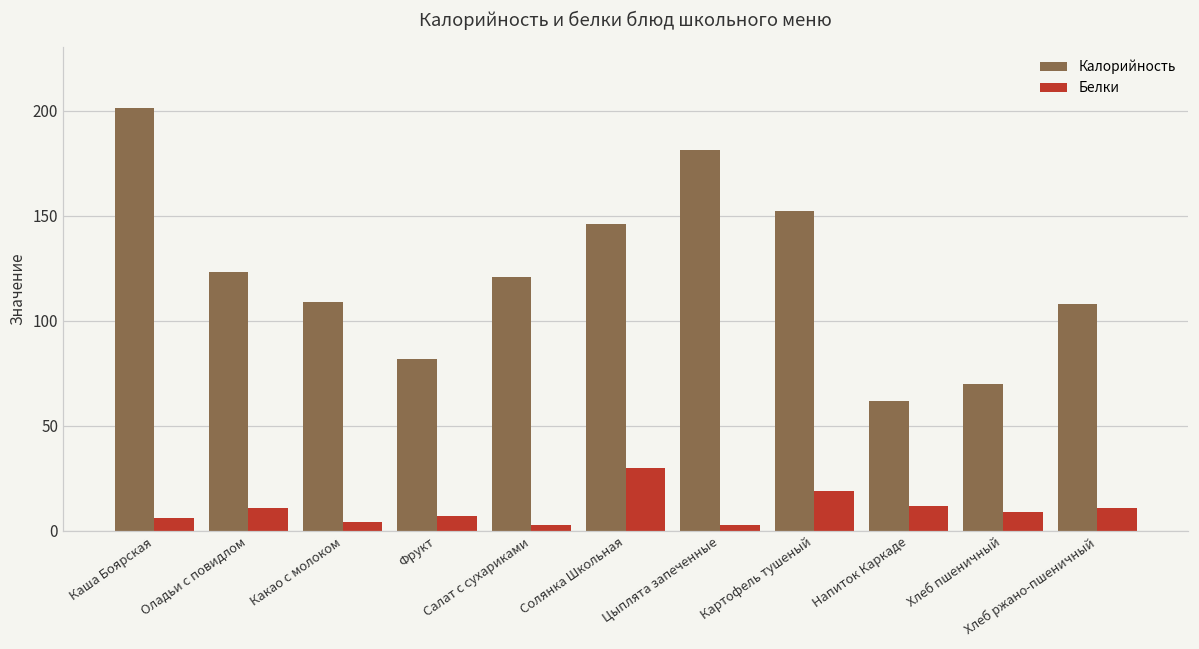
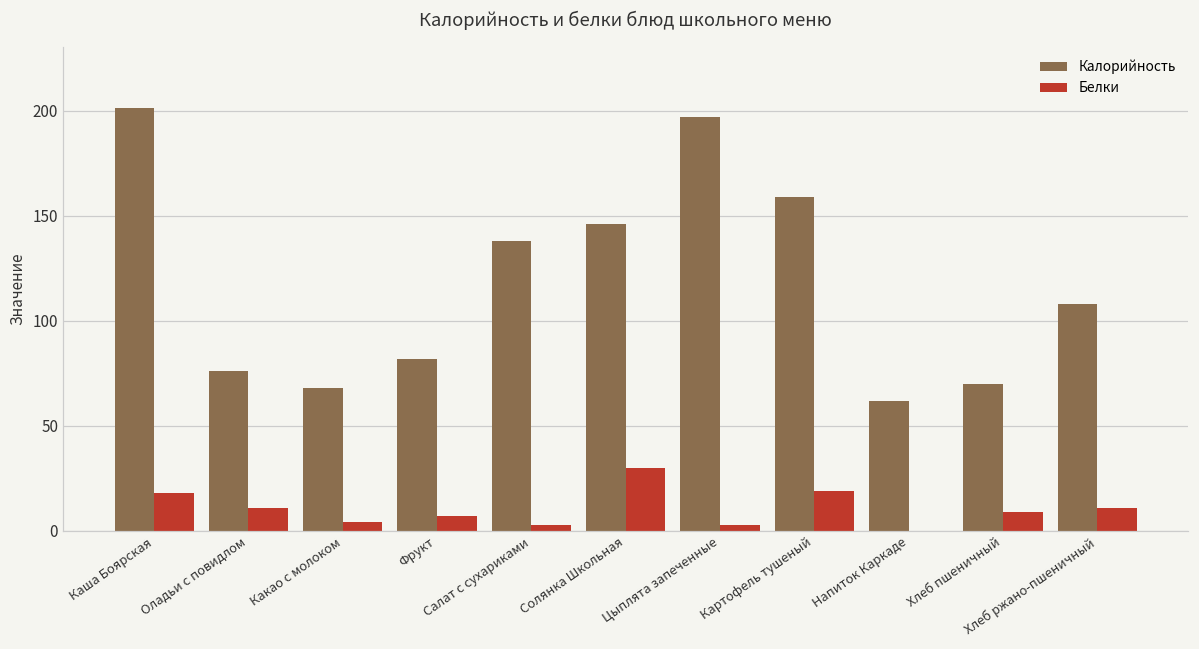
  {
    "Калорийность": {
      "Каша Боярская": 201,
-     "Оладьи с повидлом": 123,
-     "Какао с молоком": 109,
+     "Оладьи с повидлом": 76,
+     "Какао с молоком": 68,
      "Фрукт": 82,
-     "Салат с сухариками": 121,
+     "Салат с сухариками": 138,
      "Солянка Школьная": 146,
-     "Цыплята запеченные": 181,
-     "Картофель тушеный": 152,
+     "Цыплята запеченные": 197,
+     "Картофель тушеный": 159,
      "Напиток Каркаде": 62,
      "Хлеб пшеничный": 70,
      "Хлеб ржано-пшеничный": 108
    },
    "Белки": {
-     "Каша Боярская": 6,
+     "Каша Боярская": 18,
      "Оладьи с повидлом": 11,
      "Какао с молоком": 4,
      "Фрукт": 7,
      "Салат с сухариками": 3,
      "Солянка Школьная": 30,
      "Цыплята запеченные": 3,
      "Картофель тушеный": 19,
-     "Напиток Каркаде": 12,
+     "Напиток Каркаде": 0,
      "Хлеб пшеничный": 9,
      "Хлеб ржано-пшеничный": 11
    }
  }
